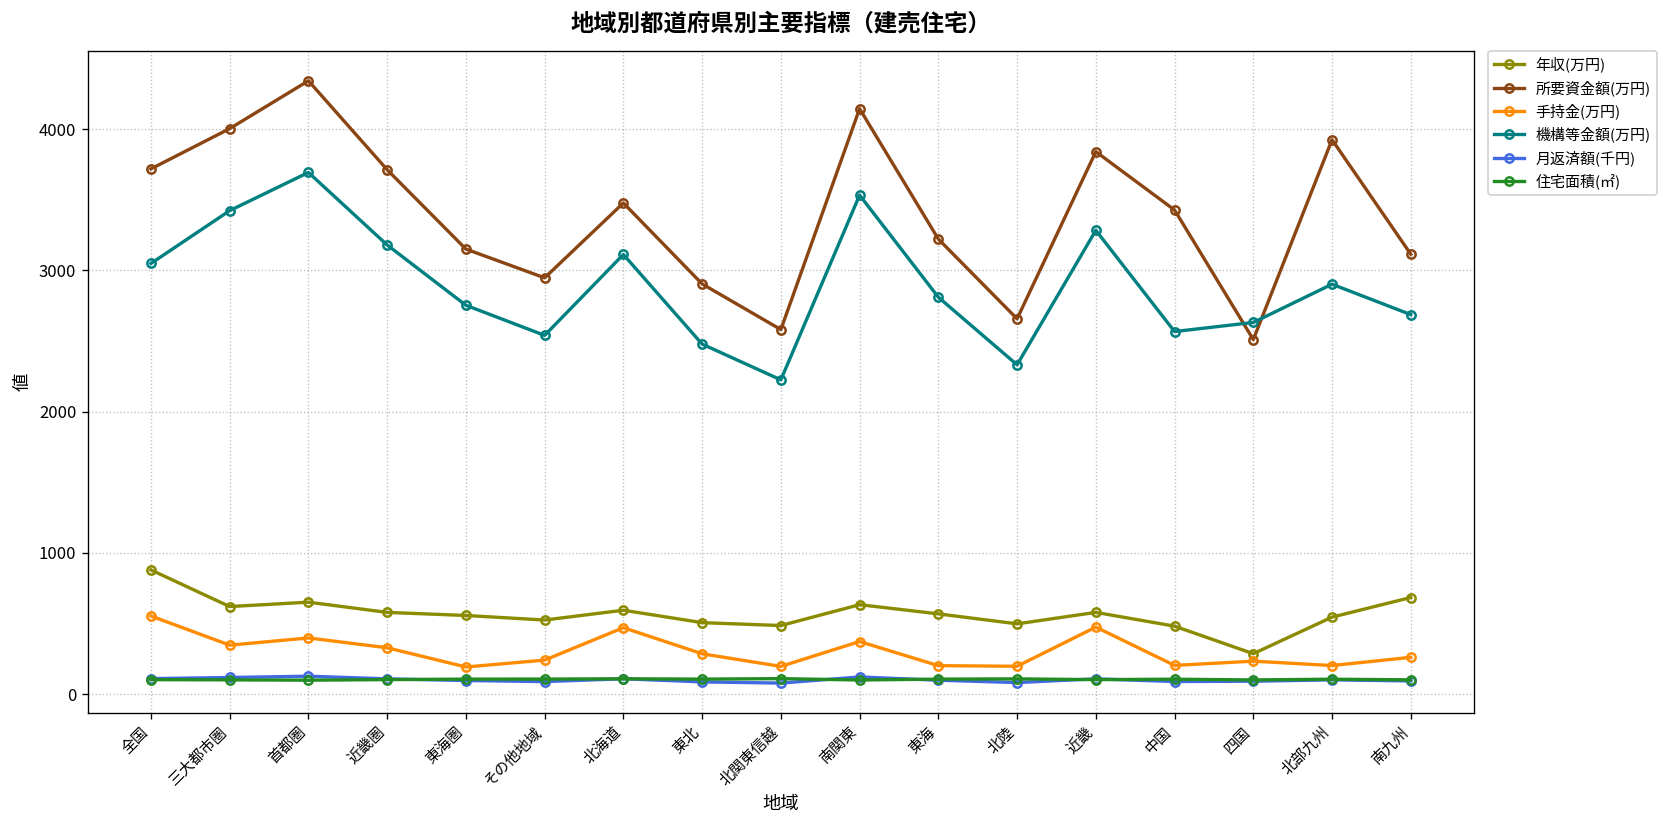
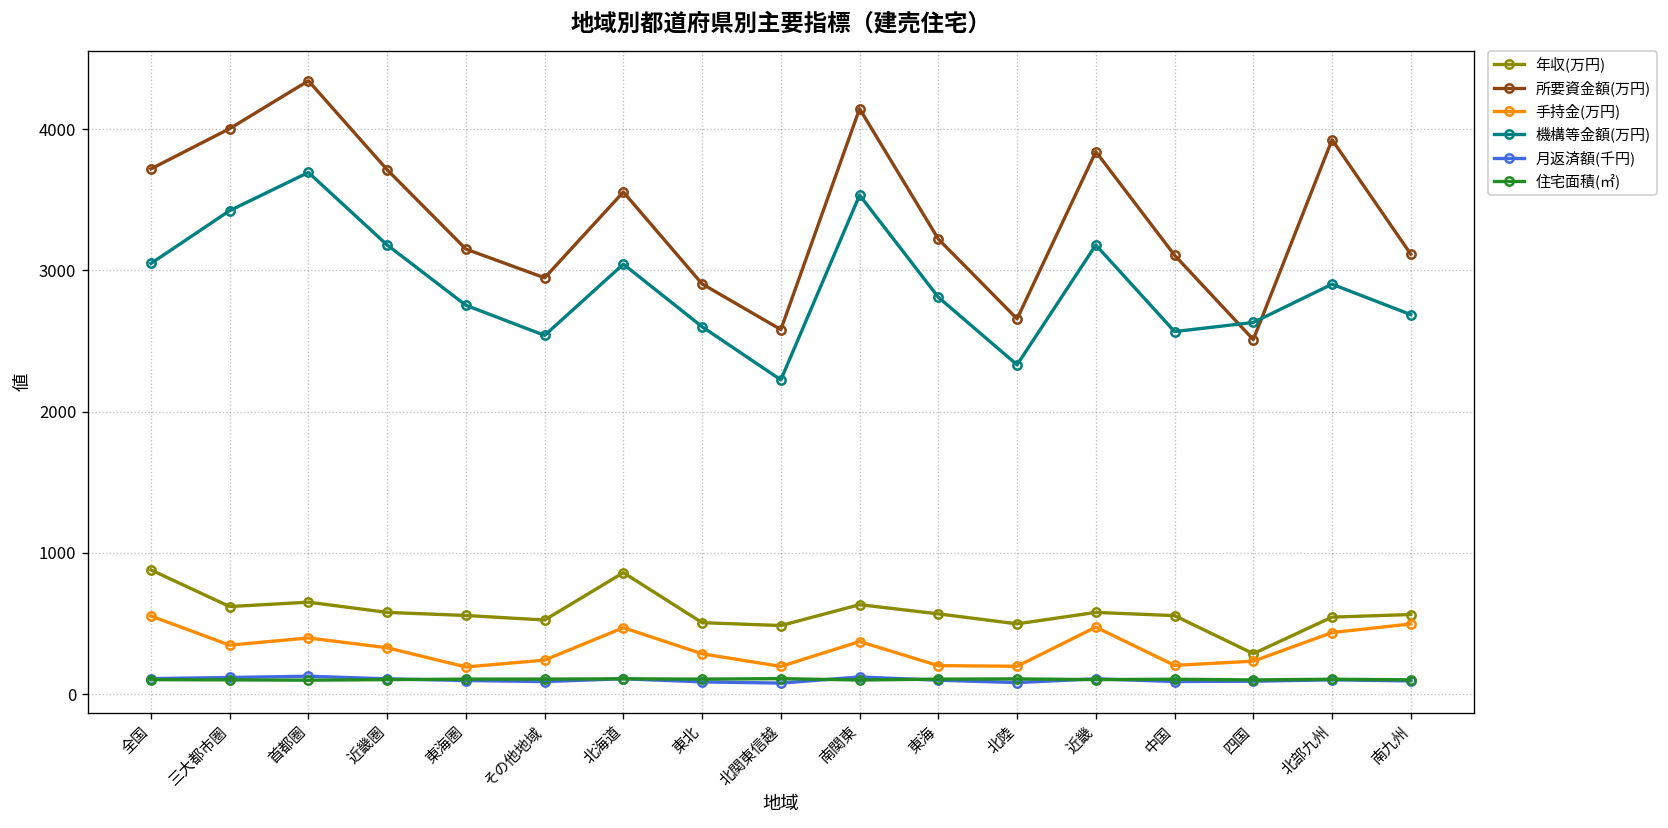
  {
    "年収(万円)": {
      "全国": 880,
      "三大都市圏": 620,
      "首都圏": 650,
      "近畿圏": 580,
      "東海圏": 560,
      "その他地域": 520,
-     "北海道": 590,
+     "北海道": 860,
      "東北": 510,
      "北関東信越": 490,
      "南関東": 630,
      "東海": 570,
      "北陸": 500,
      "近畿": 580,
-     "中国": 480,
+     "中国": 560,
      "四国": 290,
      "北部九州": 540,
-     "南九州": 680
+     "南九州": 560
    },
    "所要資金額(万円)": {
      "全国": 3720,
      "三大都市圏": 4000,
      "首都圏": 4340,
      "近畿圏": 3710,
      "東海圏": 3150,
      "その他地域": 2950,
-     "北海道": 3480,
+     "北海道": 3560,
      "東北": 2900,
      "北関東信越": 2580,
      "南関東": 4150,
      "東海": 3220,
      "北陸": 2660,
      "近畿": 3840,
-     "中国": 3430,
+     "中国": 3110,
      "四国": 2510,
      "北部九州": 3930,
      "南九州": 3110
    },
    "手持金(万円)": {
      "全国": 550,
      "三大都市圏": 350,
      "首都圏": 400,
      "近畿圏": 330,
      "東海圏": 190,
      "その他地域": 240,
      "北海道": 470,
      "東北": 290,
      "北関東信越": 200,
      "南関東": 370,
      "東海": 200,
      "北陸": 200,
      "近畿": 470,
      "中国": 200,
      "四国": 230,
-     "北部九州": 200,
-     "南九州": 260
+     "北部九州": 440,
+     "南九州": 500
    },
    "機構等金額(万円)": {
      "全国": 3050,
      "三大都市圏": 3420,
      "首都圏": 3690,
      "近畿圏": 3180,
      "東海圏": 2750,
      "その他地域": 2540,
-     "北海道": 3110,
-     "東北": 2480,
+     "北海道": 3040,
+     "東北": 2600,
      "北関東信越": 2230,
      "南関東": 3530,
      "東海": 2810,
      "北陸": 2330,
-     "近畿": 3280,
+     "近畿": 3180,
      "中国": 2570,
      "四国": 2630,
      "北部九州": 2900,
      "南九州": 2690
    },
    "月返済額(千円)": {
      "首都圏": 130,
      "北関東信越": 80,
      "南関東": 120,
      "北陸": 80
    },
    "住宅面積(㎡)": {
      "首都圏": 100,
      "北関東信越": 110,
      "南関東": 100,
      "北陸": 110
    }
  }
